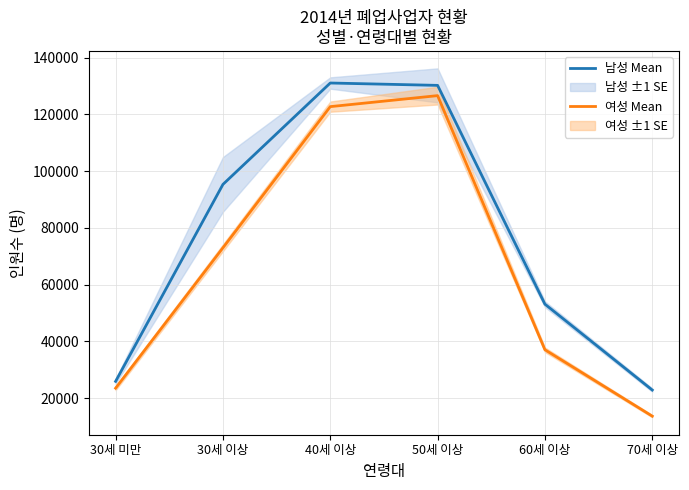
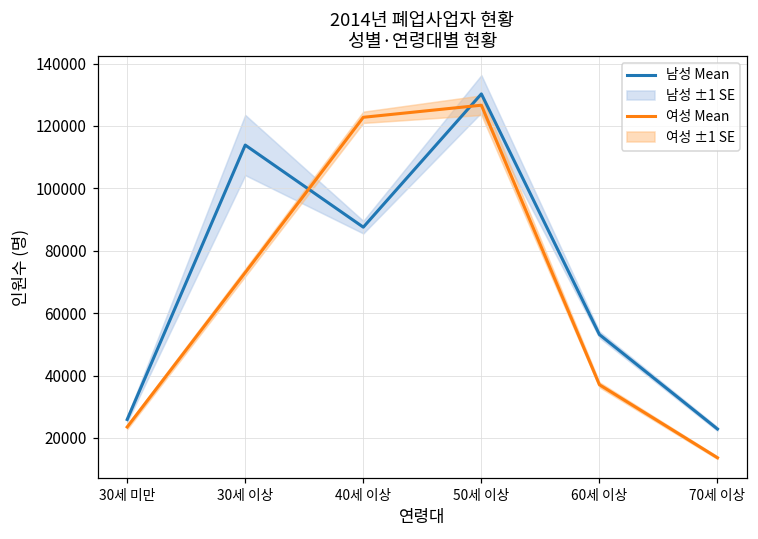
  {
    "남성 Mean": {
-     "30세 이상": 95000,
-     "40세 이상": 131000,
+     "30세 이상": 114000,
+     "40세 이상": 88000,
      "60세 이상": 53000
    },
    "여성 Mean": {
      "30세 이상": 73000,
      "40세 이상": 123000,
      "50세 이상": 127000
    }
  }
